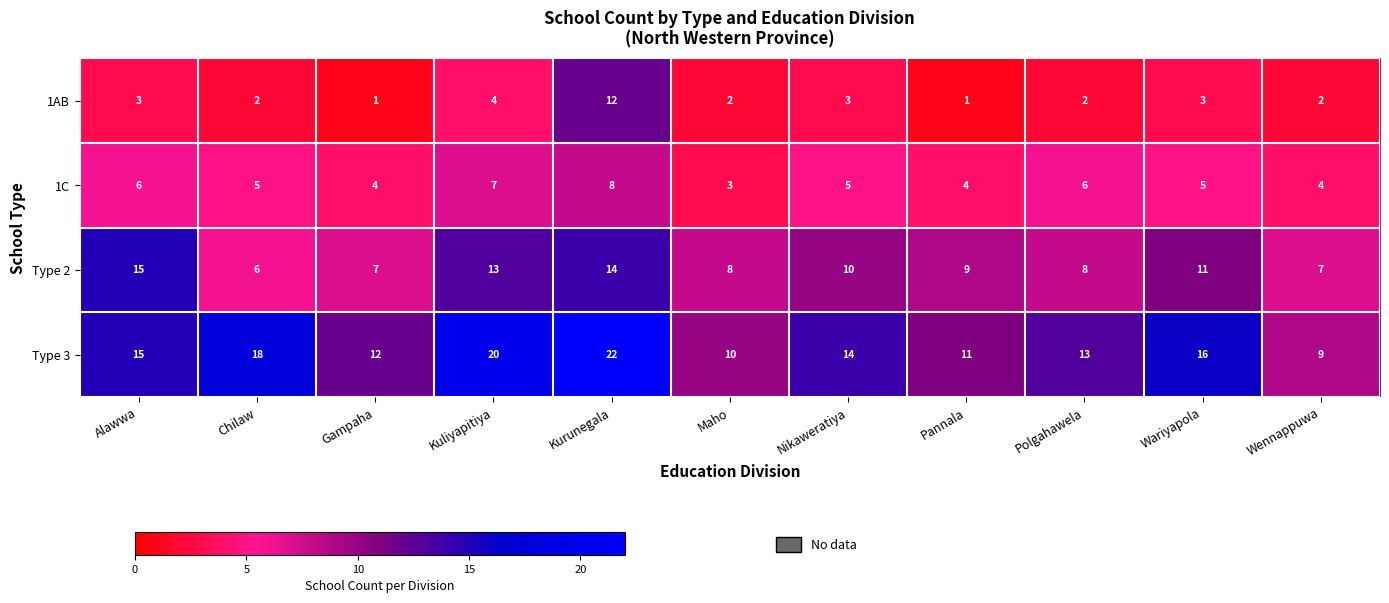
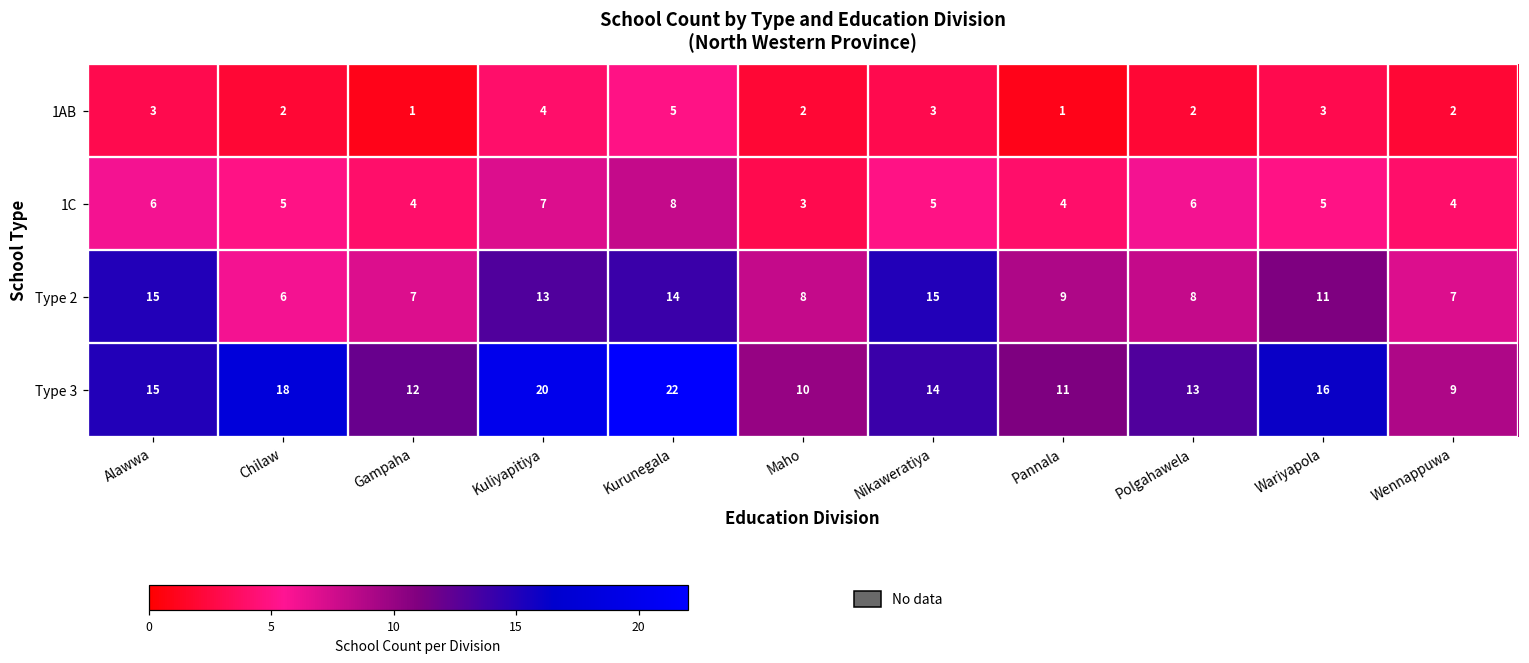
  {
    "1AB": {
      "Alawwa": 3,
      "Chilaw": 2,
      "Gampaha": 1,
      "Kuliyapitiya": 4,
-     "Kurunegala": 12,
+     "Kurunegala": 5,
      "Maho": 2,
      "Nikaweratiya": 3,
      "Pannala": 1,
      "Polgahawela": 2,
      "Wariyapola": 3,
      "Wennappuwa": 2
    },
    "1C": {
      "Alawwa": 6,
      "Chilaw": 5,
      "Gampaha": 4,
      "Kuliyapitiya": 7,
      "Kurunegala": 8,
      "Maho": 3,
      "Nikaweratiya": 5,
      "Pannala": 4,
      "Polgahawela": 6,
      "Wariyapola": 5,
      "Wennappuwa": 4
    },
    "Type 2": {
      "Alawwa": 15,
      "Chilaw": 6,
      "Gampaha": 7,
      "Kuliyapitiya": 13,
      "Kurunegala": 14,
      "Maho": 8,
-     "Nikaweratiya": 10,
+     "Nikaweratiya": 15,
      "Pannala": 9,
      "Polgahawela": 8,
      "Wariyapola": 11,
      "Wennappuwa": 7
    },
    "Type 3": {
      "Alawwa": 15,
      "Chilaw": 18,
      "Gampaha": 12,
      "Kuliyapitiya": 20,
      "Kurunegala": 22,
      "Maho": 10,
      "Nikaweratiya": 14,
      "Pannala": 11,
      "Polgahawela": 13,
      "Wariyapola": 16,
      "Wennappuwa": 9
    }
  }
